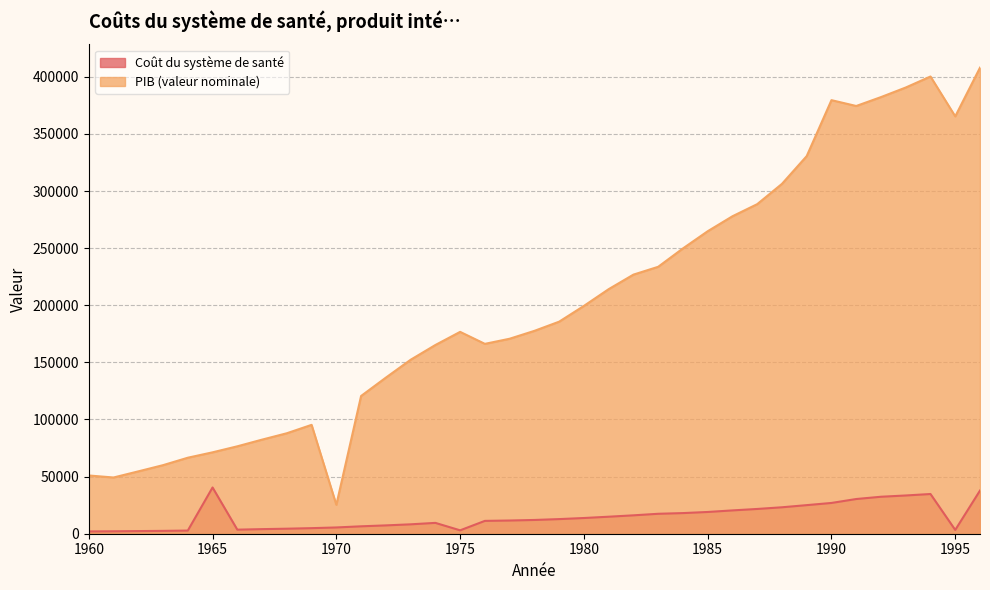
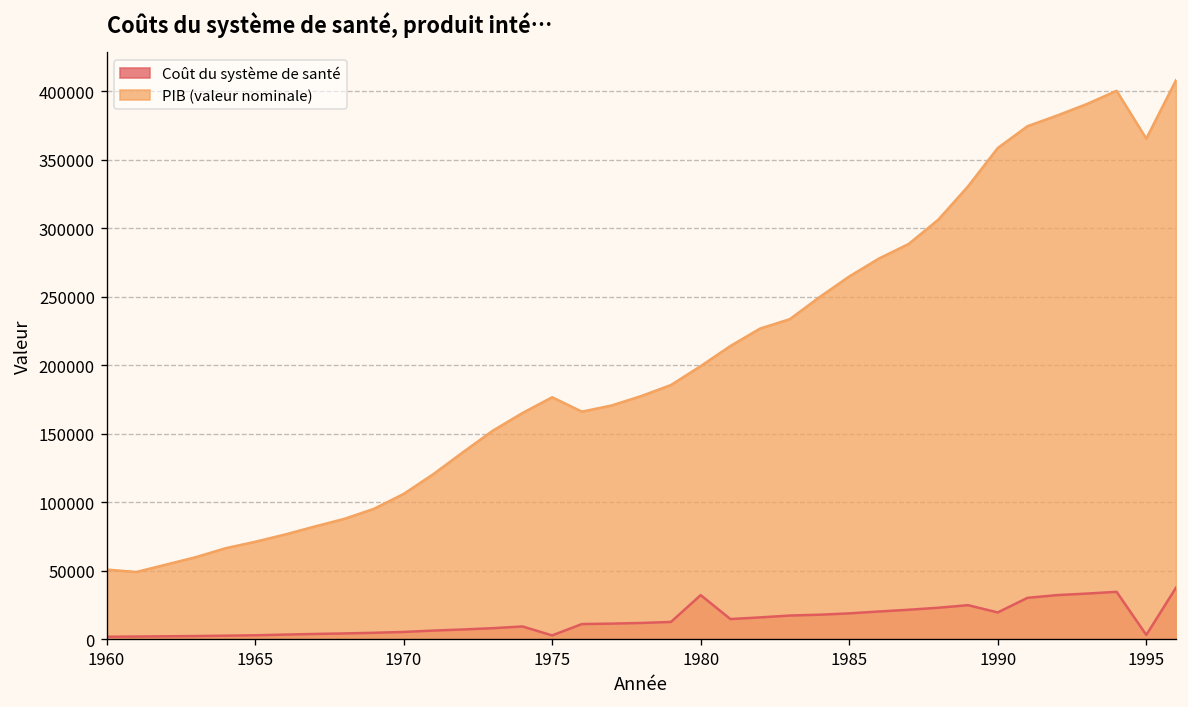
  {
    "Coût du système de santé": {
      "1960": 2000,
-     "1965": 40000,
+     "1965": 3000,
      "1970": 5000,
      "1975": 3000,
-     "1980": 14000,
+     "1980": 32000,
      "1985": 19000,
-     "1990": 27000,
+     "1990": 20000,
      "1995": 3000
    },
    "PIB (valeur nominale)": {
      "1960": 51000,
      "1965": 71000,
-     "1970": 25000,
+     "1970": 106000,
      "1975": 177000,
      "1980": 199000,
      "1985": 265000,
-     "1990": 380000,
+     "1990": 359000,
      "1995": 365000
    }
  }
